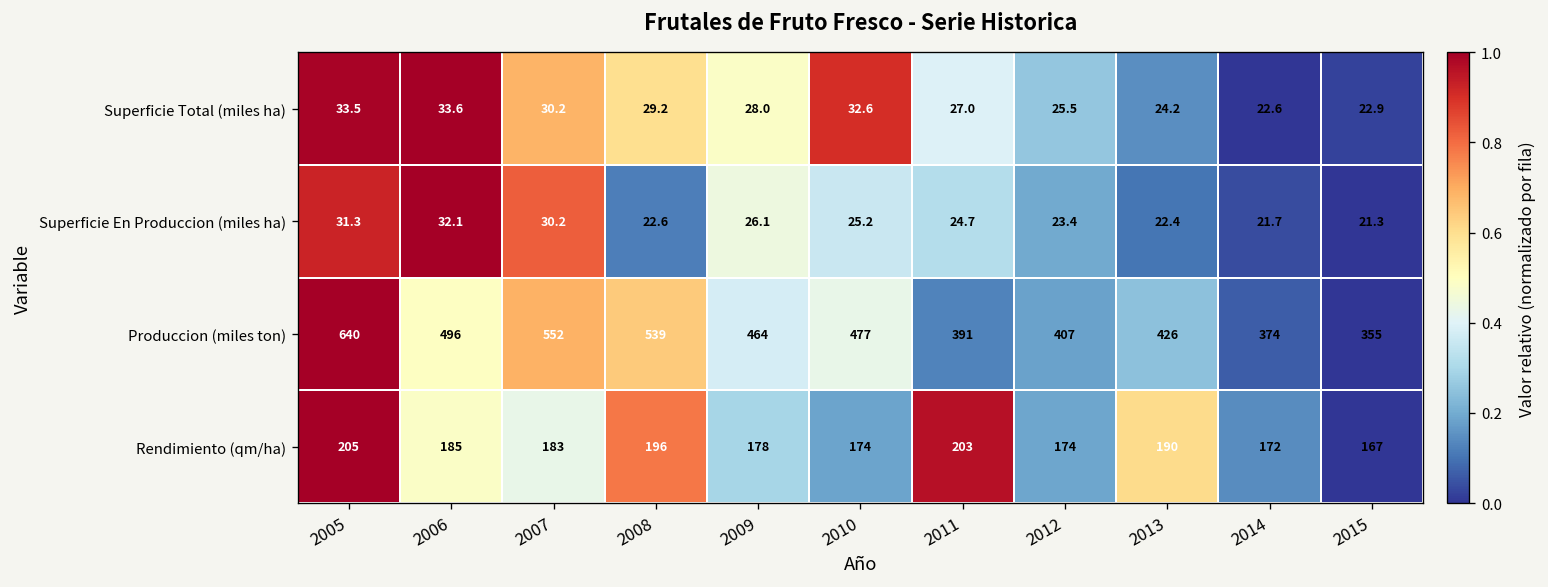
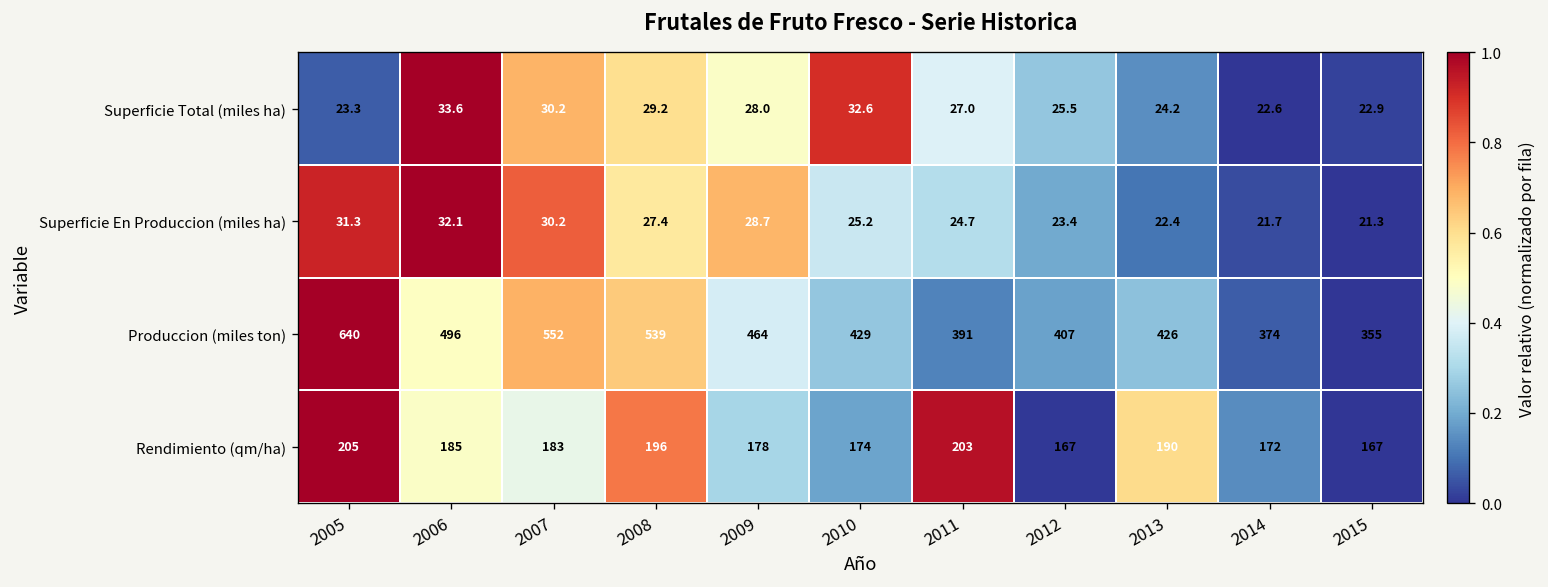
  {
    "Superficie Total (miles ha)": {
-     "2005": 33.5,
+     "2005": 23.3,
      "2006": 33.6,
      "2007": 30.2,
      "2008": 29.2,
      "2009": 28.0,
      "2010": 32.6,
      "2011": 27.0,
      "2012": 25.5,
      "2013": 24.2,
      "2014": 22.6,
      "2015": 22.9
    },
    "Superficie En Produccion (miles ha)": {
      "2005": 31.3,
      "2006": 32.1,
      "2007": 30.2,
-     "2008": 22.6,
-     "2009": 26.1,
+     "2008": 27.4,
+     "2009": 28.7,
      "2010": 25.2,
      "2011": 24.7,
      "2012": 23.4,
      "2013": 22.4,
      "2014": 21.7,
      "2015": 21.3
    },
    "Produccion (miles ton)": {
      "2005": 640,
      "2006": 496,
      "2007": 552,
      "2008": 539,
      "2009": 464,
-     "2010": 477,
+     "2010": 429,
      "2011": 391,
      "2012": 407,
      "2013": 426,
      "2014": 374,
      "2015": 355
    },
    "Rendimiento (qm/ha)": {
      "2005": 205,
      "2006": 185,
      "2007": 183,
      "2008": 196,
      "2009": 178,
      "2010": 174,
      "2011": 203,
-     "2012": 174,
+     "2012": 167,
      "2013": 190,
      "2014": 172,
      "2015": 167
    }
  }
